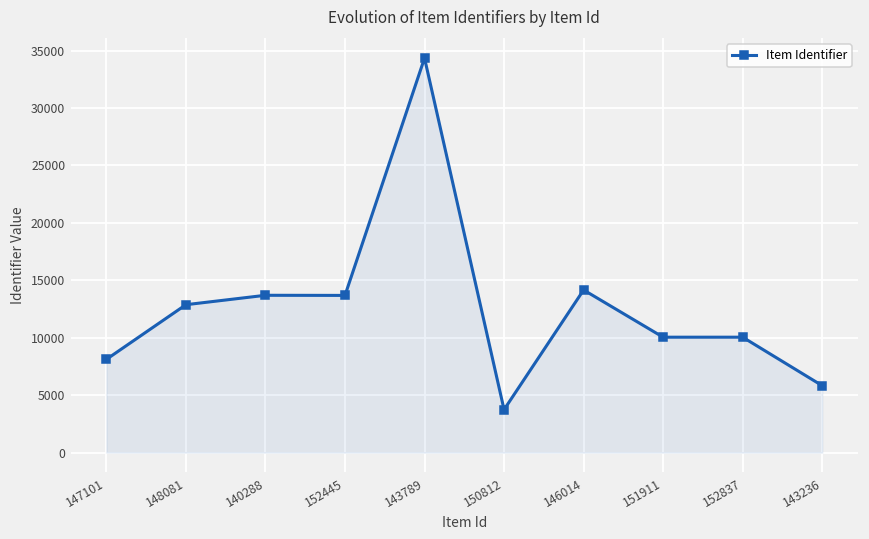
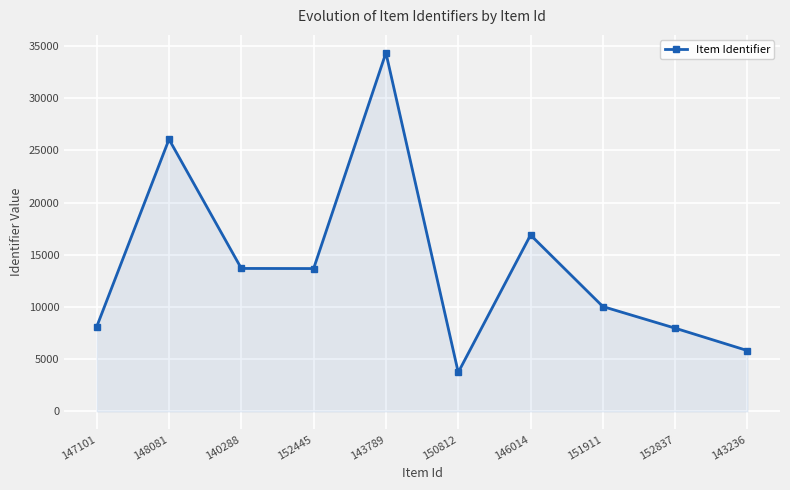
  {
    "147101": 8100,
-   "148081": 12900,
+   "148081": 26100,
    "140288": 13700,
    "152445": 13700,
    "143789": 34400,
    "150812": 3700,
-   "146014": 14200,
+   "146014": 16900,
    "151911": 10000,
-   "152837": 10000,
+   "152837": 8000,
    "143236": 5800
  }
